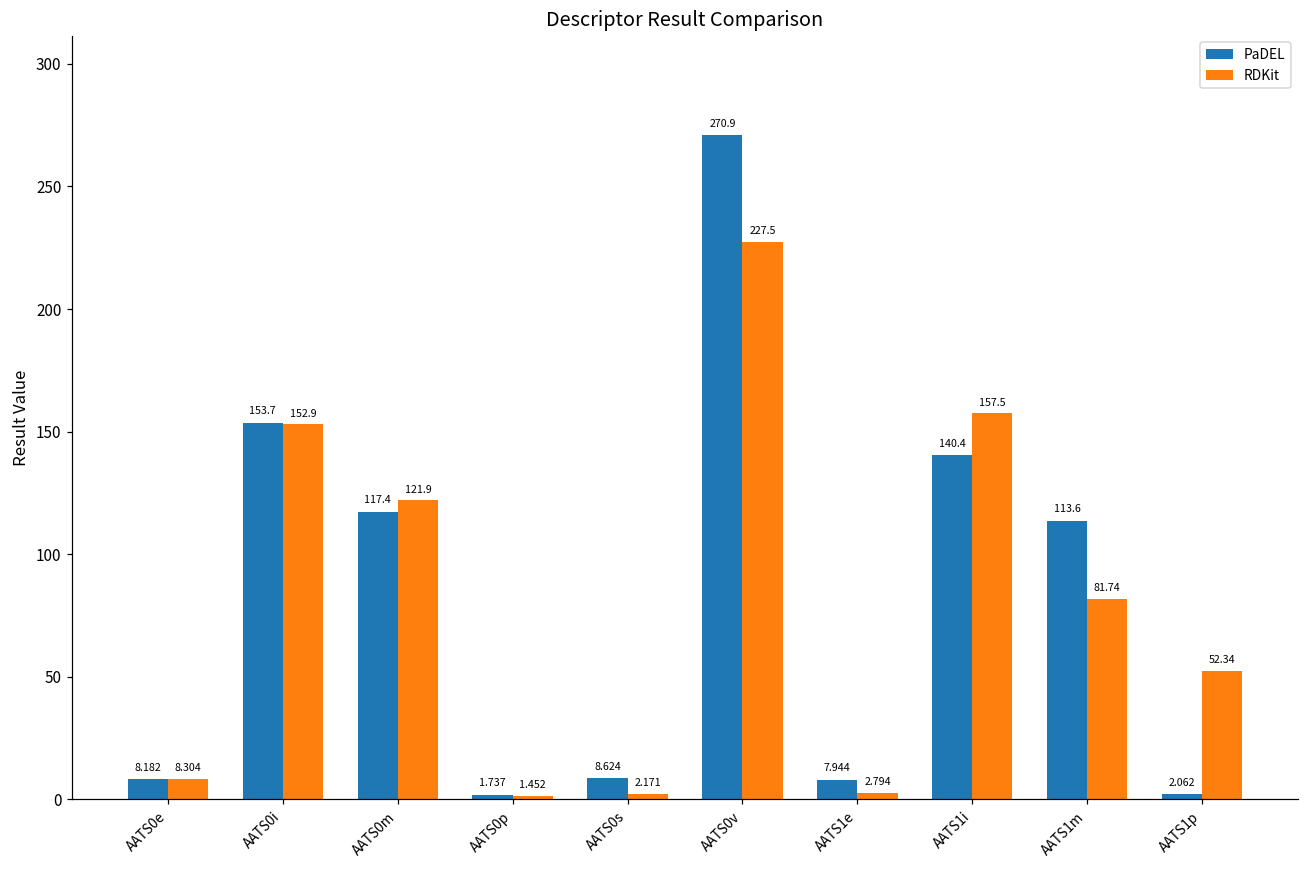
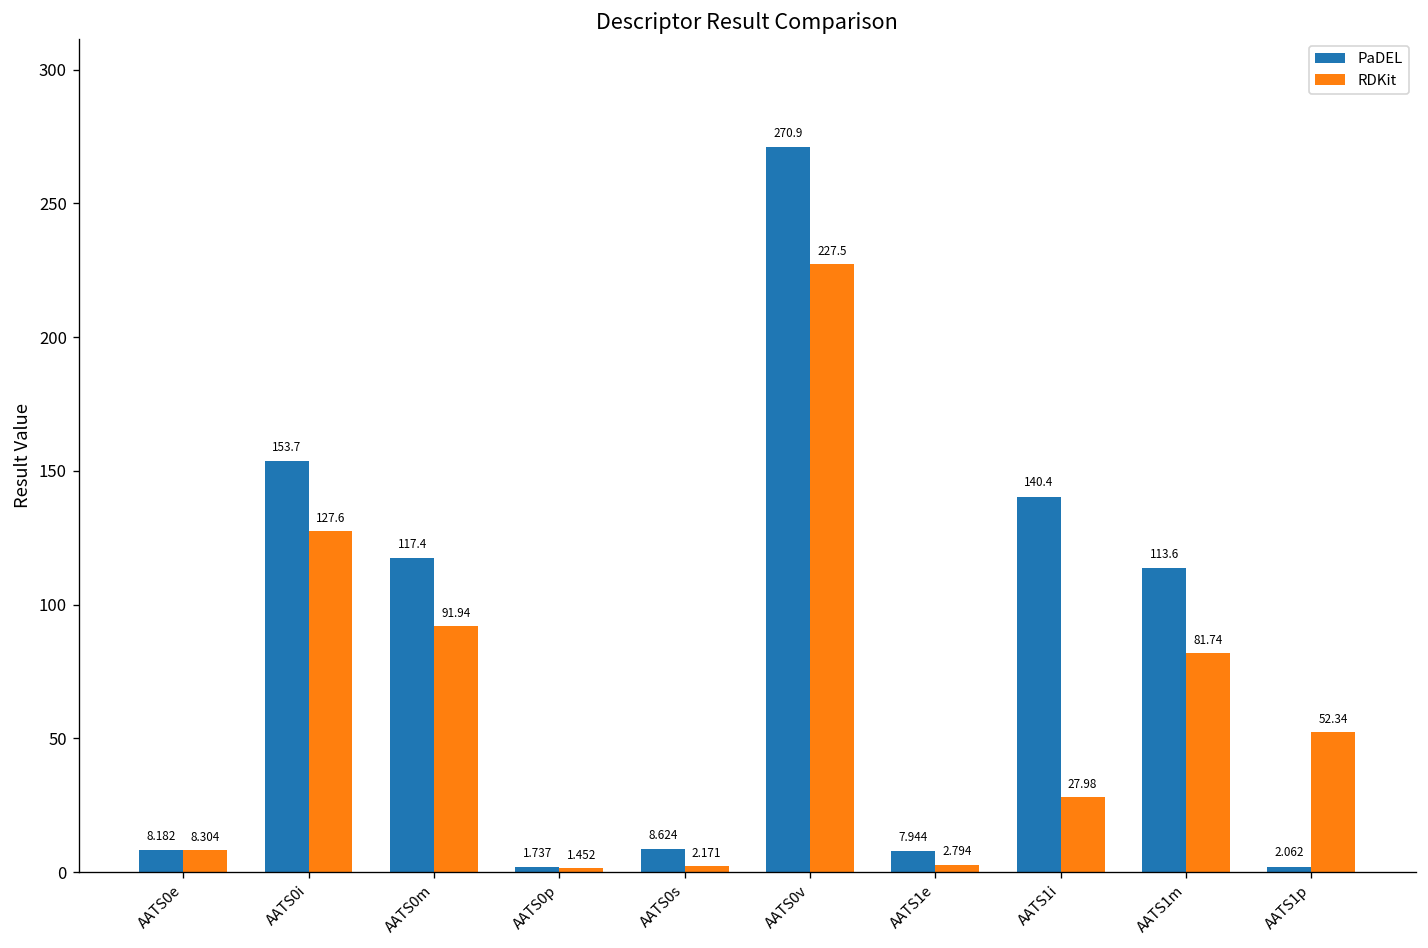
  {
    "PaDEL": {
      "AATS0e": 8.182,
      "AATS0i": 153.7,
      "AATS0m": 117.4,
      "AATS0p": 1.737,
      "AATS0s": 8.624,
      "AATS0v": 270.9,
      "AATS1e": 7.944,
      "AATS1i": 140.4,
      "AATS1m": 113.6,
      "AATS1p": 2.062
    },
    "RDKit": {
      "AATS0e": 8.304,
-     "AATS0i": 152.9,
-     "AATS0m": 121.9,
+     "AATS0i": 127.6,
+     "AATS0m": 91.94,
      "AATS0p": 1.452,
      "AATS0s": 2.171,
      "AATS0v": 227.5,
      "AATS1e": 2.794,
-     "AATS1i": 157.5,
+     "AATS1i": 27.98,
      "AATS1m": 81.74,
      "AATS1p": 52.34
    }
  }
